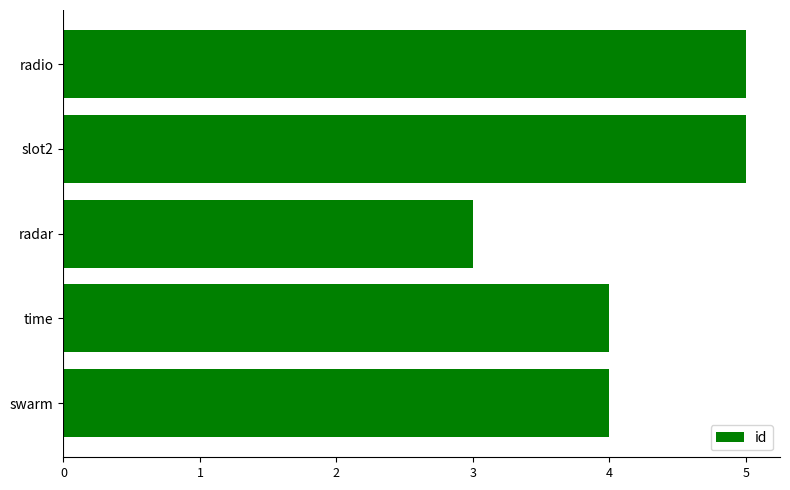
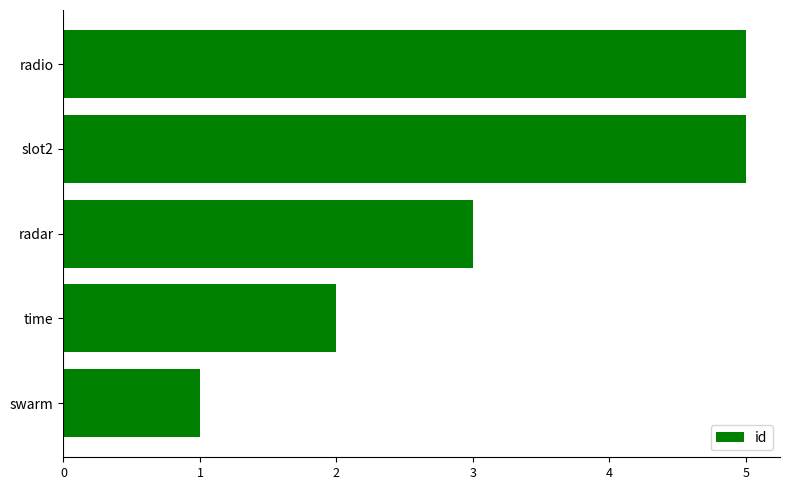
  {
    "radio": 5,
    "slot2": 5,
    "radar": 3,
-   "time": 4,
-   "swarm": 4
+   "time": 2,
+   "swarm": 1
  }
